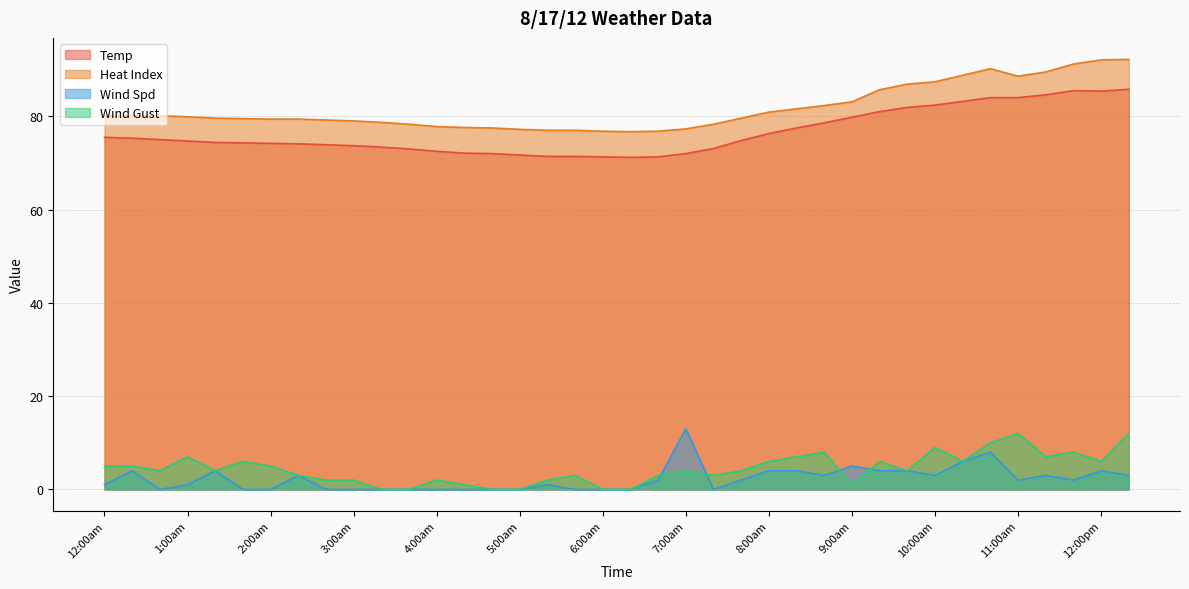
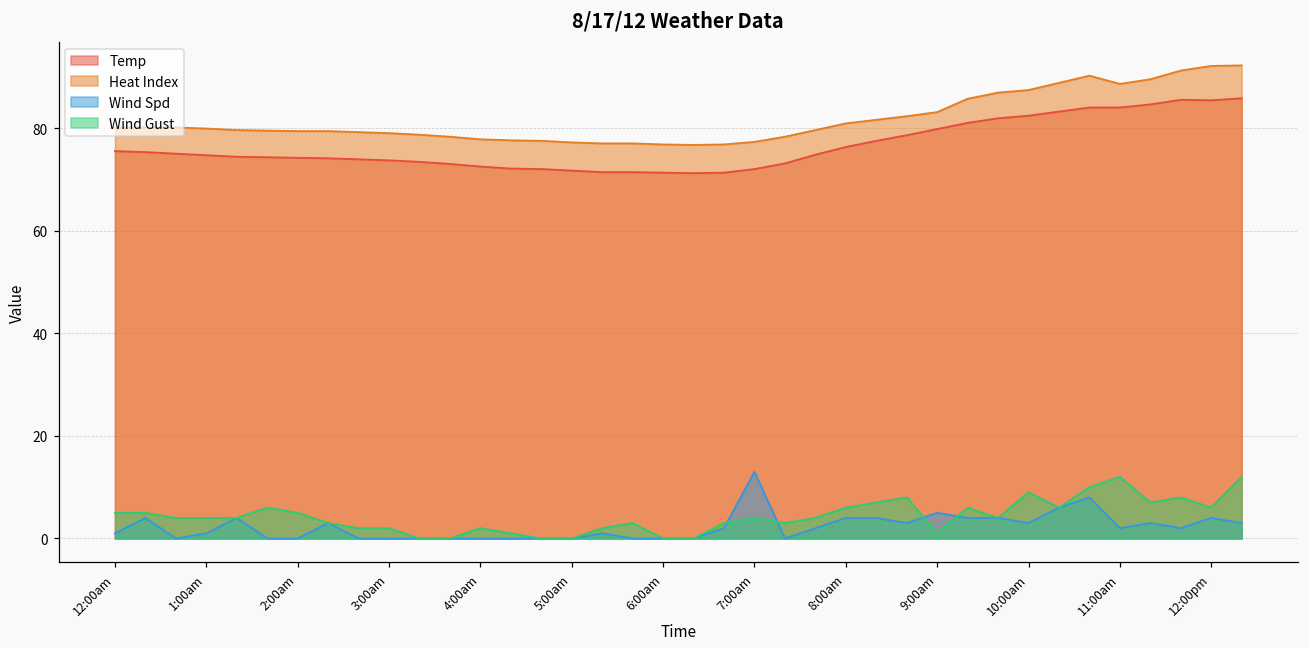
  {
    "Wind Spd": {
      "12:00am": 1,
      "1:00am": 1,
      "2:00am": 0,
      "3:00am": 0,
      "4:00am": 0,
      "7:00am": 13,
      "8:00am": 4,
      "9:00am": 5,
      "10:00am": 3,
      "11:00am": 2,
      "12:00pm": 4
    },
    "Wind Gust": {
      "12:00am": 5,
-     "1:00am": 7,
+     "1:00am": 4,
      "2:00am": 5,
      "3:00am": 2,
      "4:00am": 2,
      "7:00am": 4,
      "8:00am": 6,
      "9:00am": 1,
      "10:00am": 9,
      "11:00am": 12,
      "12:00pm": 6
    }
  }
